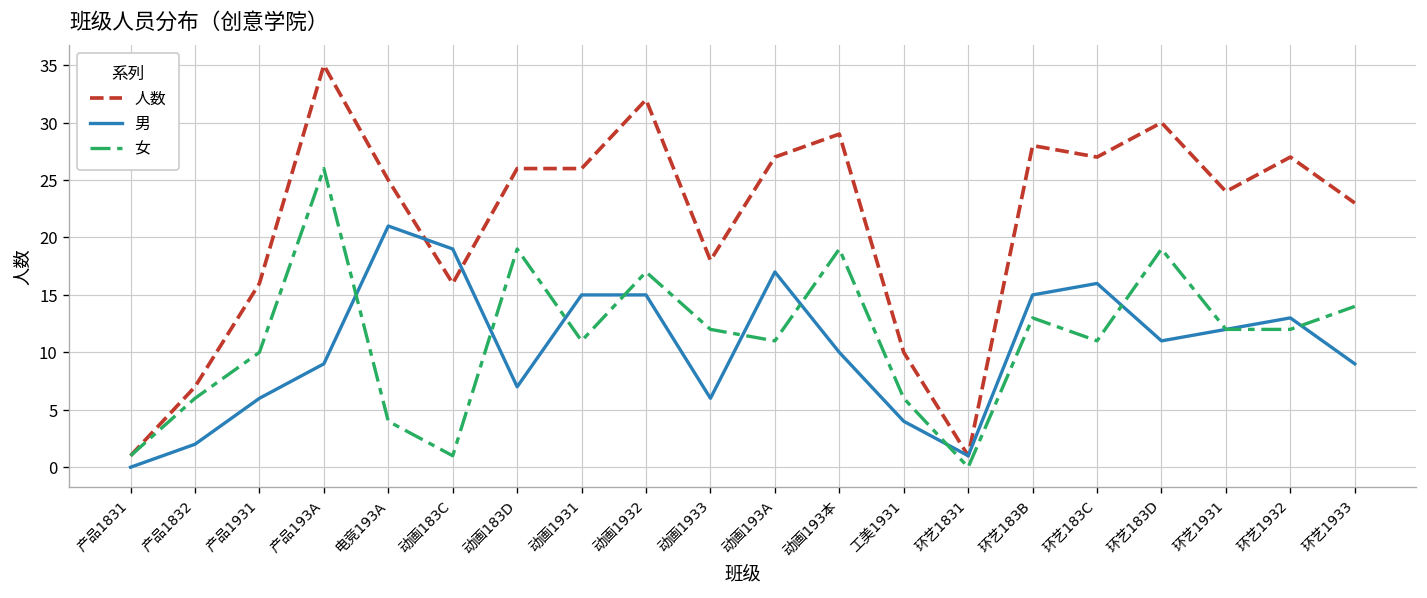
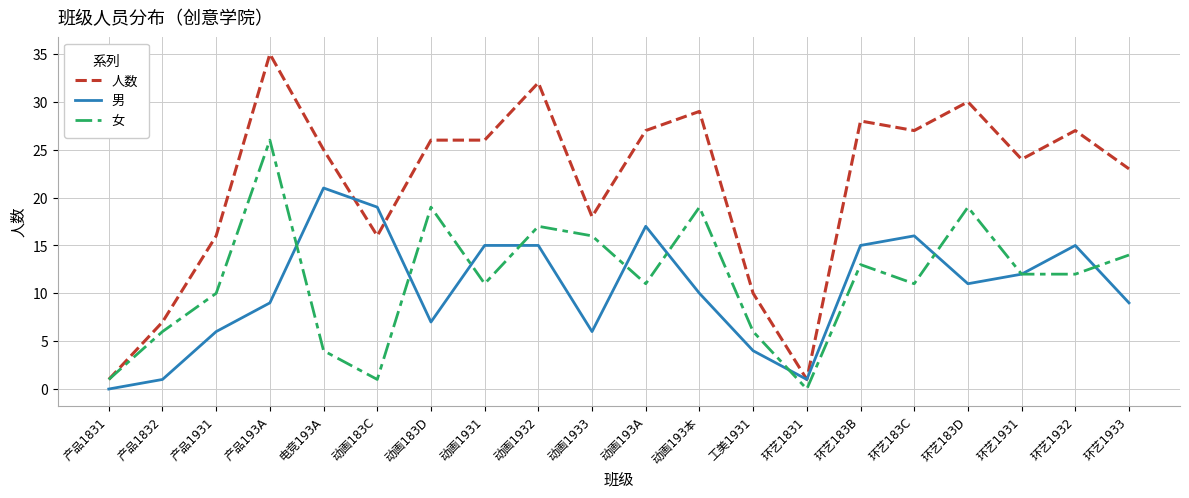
  {
    "人数": {
      "产品1832": 7,
      "产品1931": 16,
      "产品193A": 35,
      "电竞193A": 25,
      "动画183C": 16,
      "动画183D": 26,
      "动画1931": 26,
      "动画1932": 32,
      "动画1933": 18,
      "动画193A": 27,
      "动画193本": 29,
      "工美1931": 10,
      "环艺183B": 28,
      "环艺183C": 27,
      "环艺183D": 30,
      "环艺1931": 24,
      "环艺1932": 27,
      "环艺1933": 23
    },
    "男": {
      "产品1831": 0,
-     "产品1832": 2,
+     "产品1832": 1,
      "产品1931": 6,
      "产品193A": 9,
      "电竞193A": 21,
      "动画183C": 19,
      "动画183D": 7,
      "动画1931": 15,
      "动画1932": 15,
      "动画1933": 6,
      "动画193A": 17,
      "动画193本": 10,
      "工美1931": 4,
      "环艺183B": 15,
      "环艺183C": 16,
      "环艺183D": 11,
-     "环艺1932": 13,
+     "环艺1932": 15,
      "环艺1933": 9
    },
    "女": {
      "产品1832": 6,
      "产品1931": 10,
      "产品193A": 26,
      "电竞193A": 4,
      "动画183C": 1,
      "动画183D": 19,
      "动画1931": 11,
      "动画1932": 17,
-     "动画1933": 12,
+     "动画1933": 16,
      "动画193A": 11,
      "动画193本": 19,
      "工美1931": 6,
      "环艺1831": 0,
      "环艺183B": 13,
      "环艺183C": 11,
      "环艺183D": 19,
      "环艺1932": 12,
      "环艺1933": 14
    }
  }
